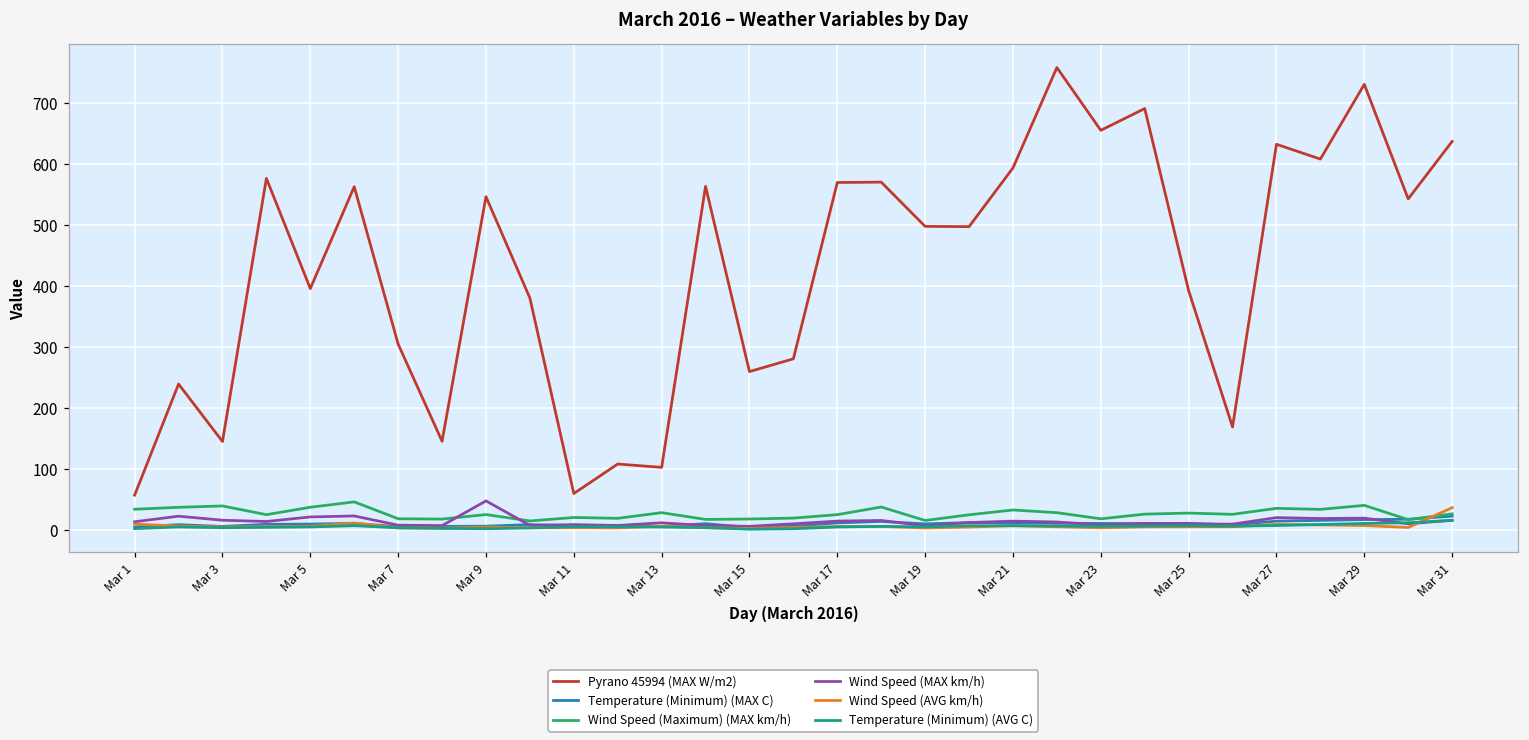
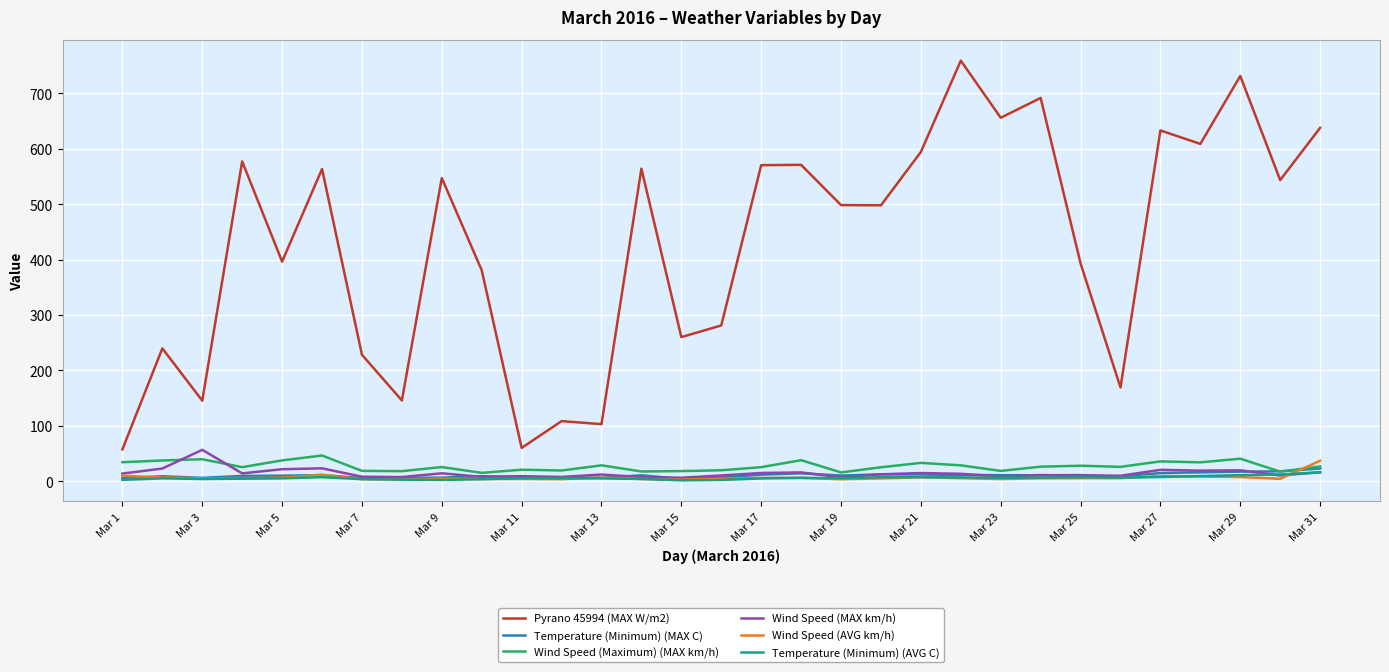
  {
    "Pyrano 45994 (MAX W/m2)": {
      "Mar 1": 60,
      "Mar 3": 150,
      "Mar 5": 400,
-     "Mar 7": 310,
+     "Mar 7": 230,
      "Mar 9": 550,
      "Mar 11": 60,
      "Mar 13": 100,
      "Mar 15": 260,
      "Mar 17": 570,
      "Mar 19": 500,
      "Mar 21": 590,
      "Mar 23": 660,
      "Mar 25": 390,
      "Mar 27": 630,
      "Mar 29": 730,
      "Mar 31": 640
    },
    "Temperature (Minimum) (MAX C)": {
      "Mar 27": 10
    },
    "Wind Speed (MAX km/h)": {
-     "Mar 3": 20,
+     "Mar 3": 60,
      "Mar 5": 20,
-     "Mar 9": 50,
+     "Mar 9": 10,
      "Mar 13": 10,
      "Mar 27": 20
    },
    "Wind Speed (AVG km/h)": {
      "Mar 31": 40
    }
  }
